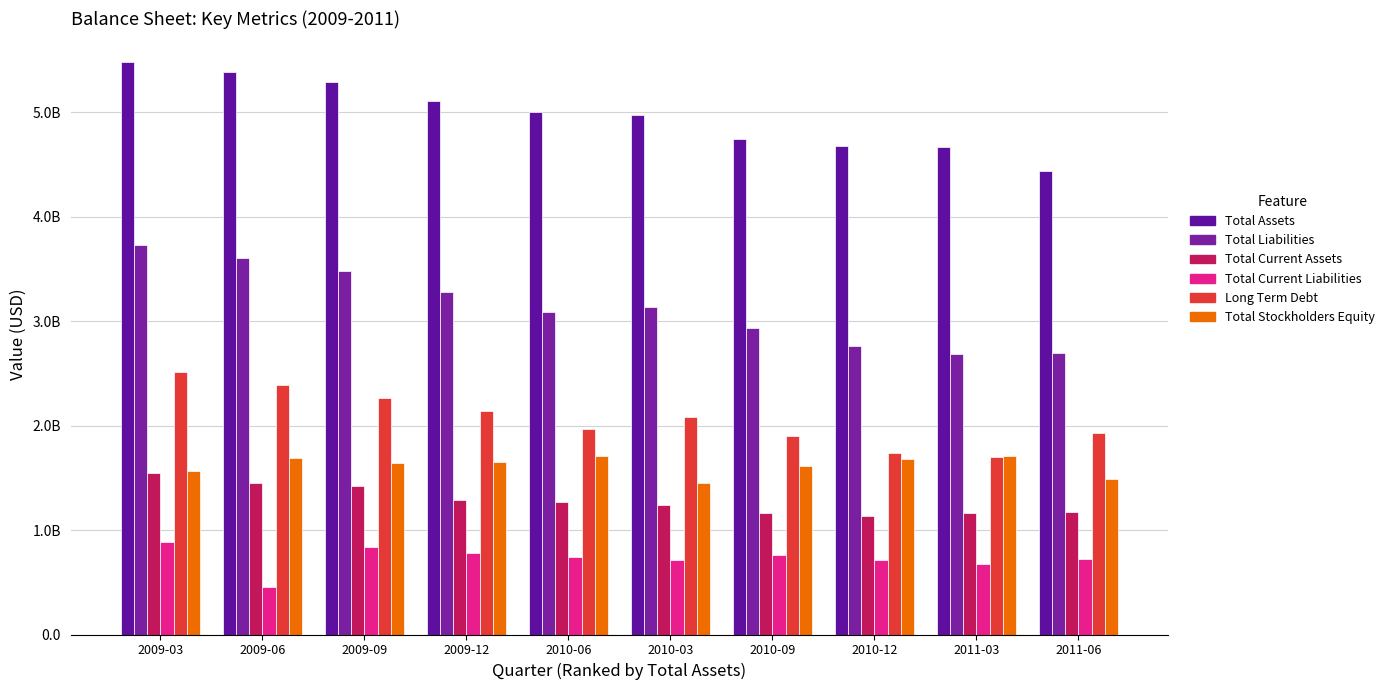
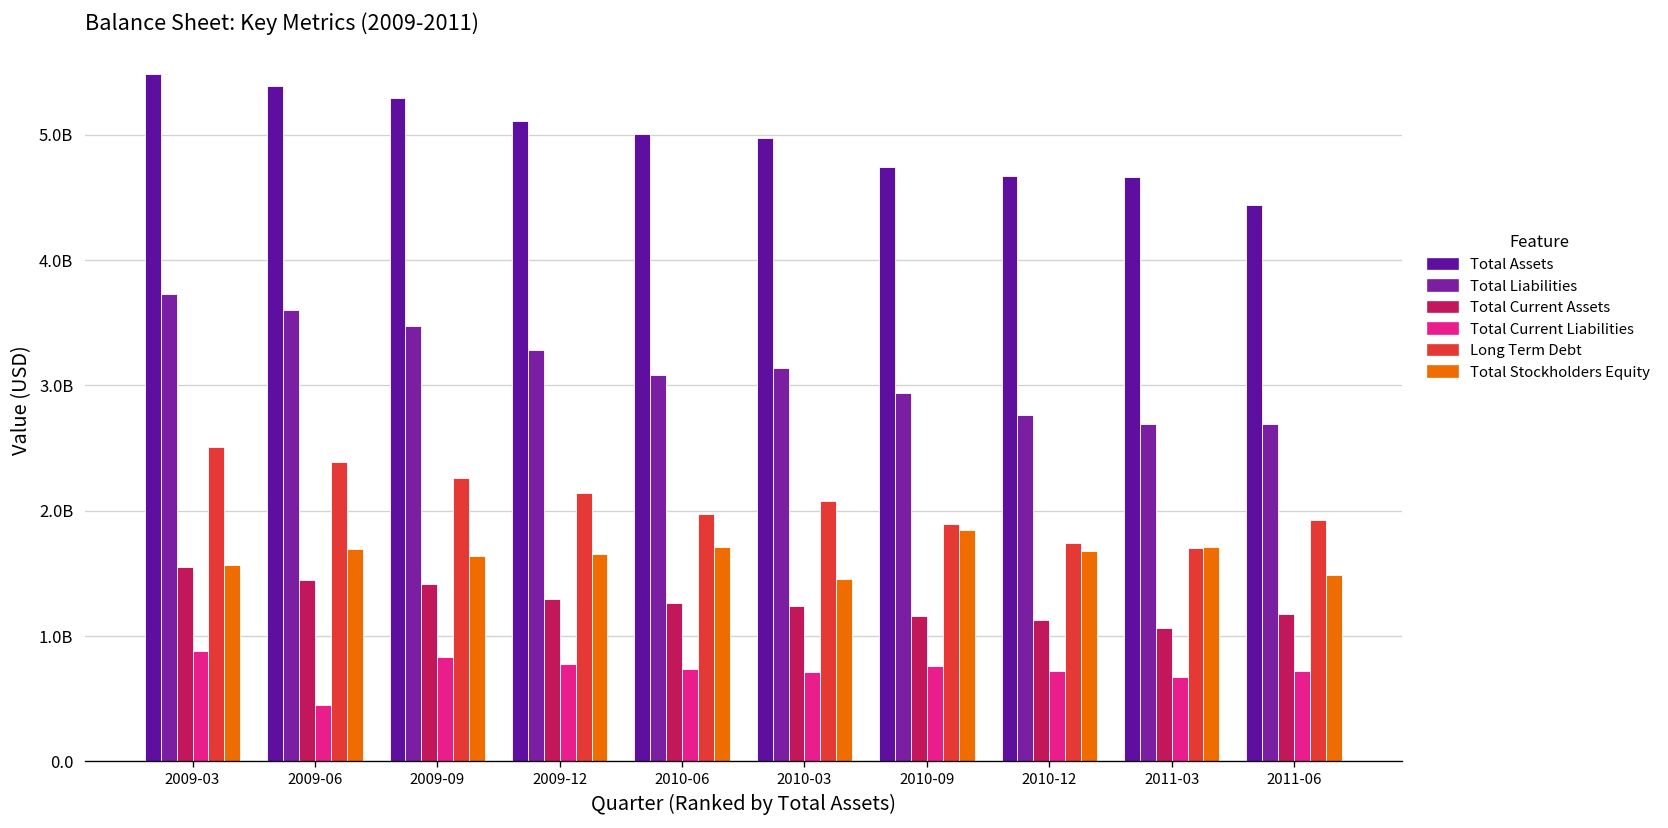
  {
    "Total Current Assets": {
      "2009-03": 1550000000,
      "2009-06": 1450000000,
      "2009-09": 1420000000,
      "2009-12": 1290000000,
      "2010-06": 1270000000,
      "2010-03": 1240000000,
      "2010-09": 1160000000,
      "2010-12": 1130000000,
-     "2011-03": 1160000000,
+     "2011-03": 1060000000,
      "2011-06": 1180000000
    },
    "Total Current Liabilities": {
      "2009-03": 880000000,
      "2009-06": 450000000,
      "2009-09": 840000000,
      "2009-12": 780000000,
      "2010-06": 740000000,
      "2010-03": 710000000,
      "2010-09": 760000000,
      "2010-12": 720000000,
      "2011-03": 670000000,
      "2011-06": 720000000
    },
    "Long Term Debt": {
      "2009-03": 2510000000,
      "2009-06": 2390000000,
      "2009-09": 2260000000,
      "2009-12": 2140000000,
      "2010-06": 1970000000,
      "2010-03": 2080000000,
      "2010-09": 1900000000,
      "2010-12": 1740000000,
      "2011-03": 1700000000,
      "2011-06": 1930000000
    },
    "Total Stockholders Equity": {
      "2009-03": 1570000000,
      "2009-06": 1690000000,
      "2009-09": 1640000000,
      "2009-12": 1650000000,
      "2010-06": 1710000000,
      "2010-03": 1450000000,
-     "2010-09": 1610000000,
+     "2010-09": 1840000000,
      "2010-12": 1680000000,
      "2011-03": 1710000000,
      "2011-06": 1490000000
    }
  }
